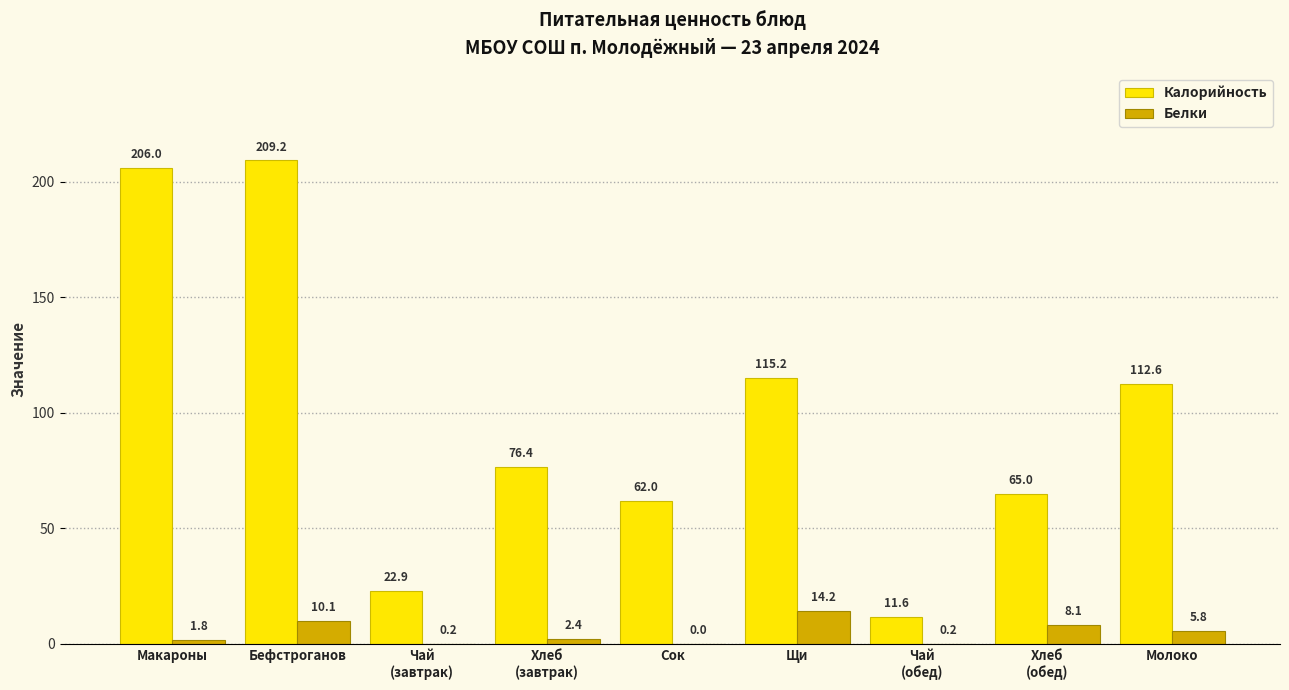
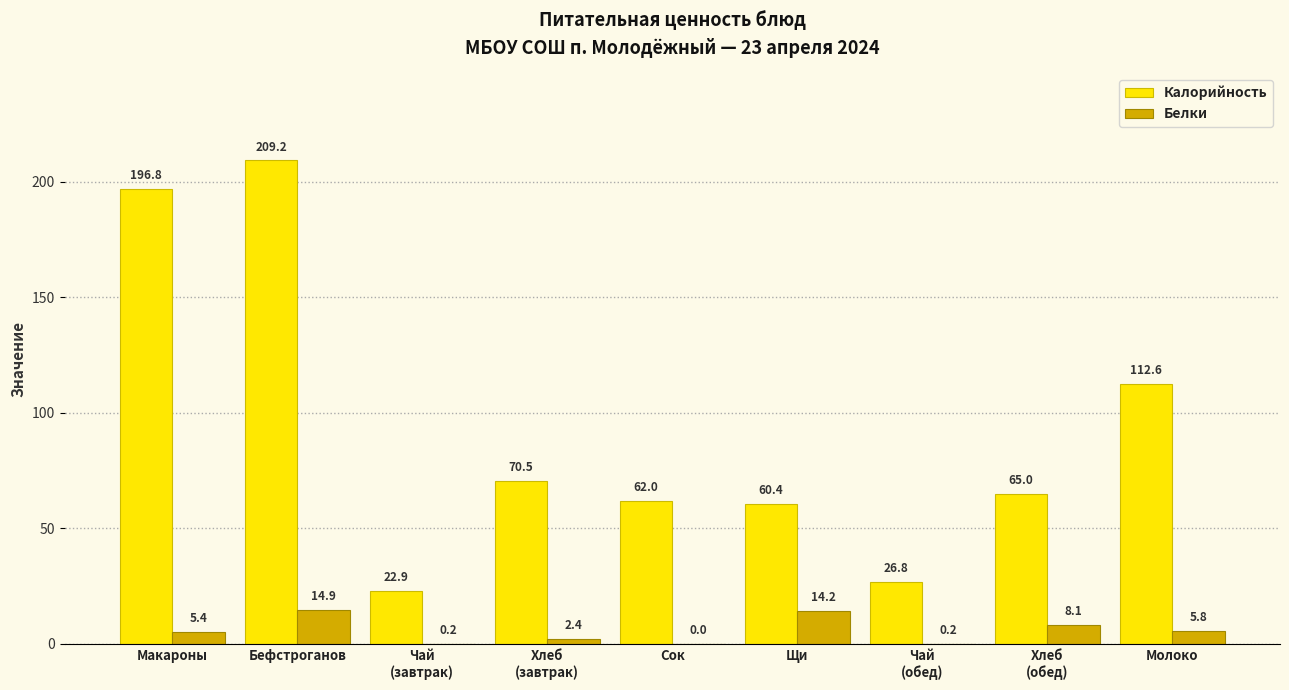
  {
    "Калорийность": {
-     "Макароны": 206.0,
+     "Макароны": 196.8,
      "Бефстроганов": 209.2,
      "Чай (завтрак)": 22.9,
-     "Хлеб (завтрак)": 76.4,
+     "Хлеб (завтрак)": 70.5,
      "Сок": 62.0,
-     "Щи": 115.2,
-     "Чай (обед)": 11.6,
+     "Щи": 60.4,
+     "Чай (обед)": 26.8,
      "Хлеб (обед)": 65.0,
      "Молоко": 112.6
    },
    "Белки": {
-     "Макароны": 1.8,
-     "Бефстроганов": 10.1,
+     "Макароны": 5.4,
+     "Бефстроганов": 14.9,
      "Чай (завтрак)": 0.2,
      "Хлеб (завтрак)": 2.4,
      "Сок": 0.0,
      "Щи": 14.2,
      "Чай (обед)": 0.2,
      "Хлеб (обед)": 8.1,
      "Молоко": 5.8
    }
  }
